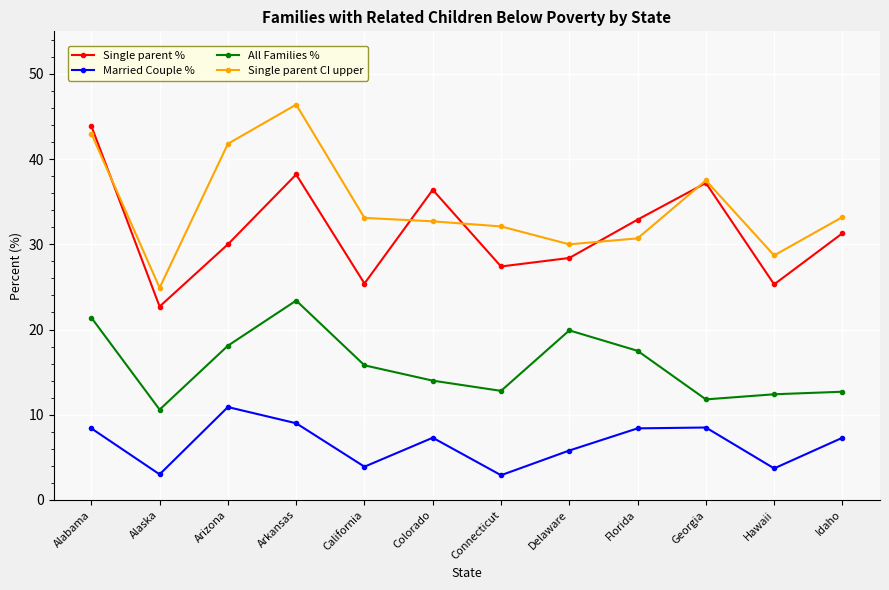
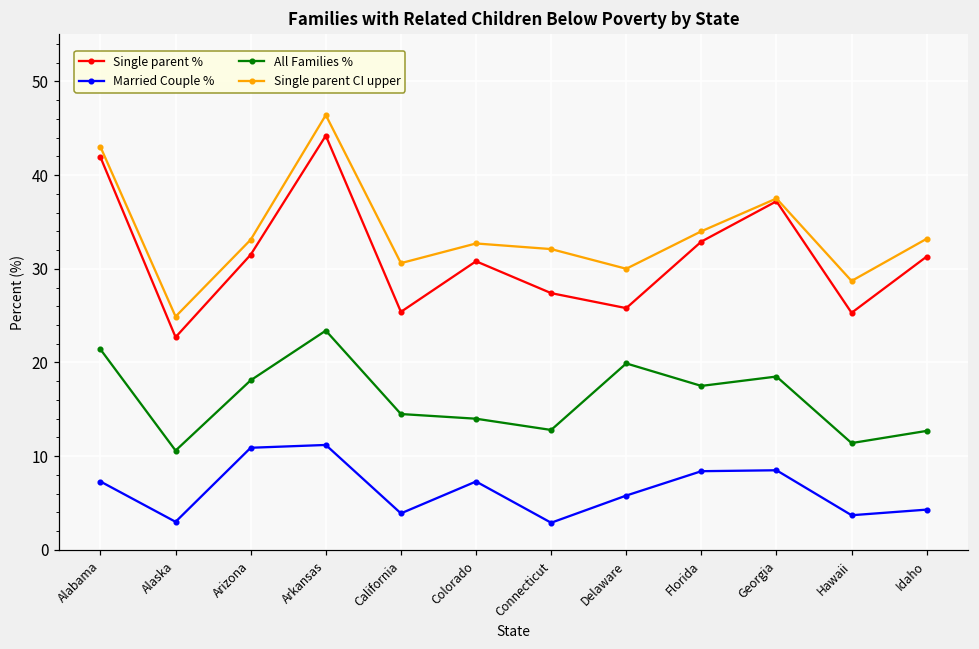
  {
    "Single parent %": {
-     "Alabama": 44,
+     "Alabama": 42,
      "Alaska": 23,
-     "Arizona": 30,
-     "Arkansas": 38,
+     "Arizona": 32,
+     "Arkansas": 44,
      "California": 25,
-     "Colorado": 36,
+     "Colorado": 31,
      "Connecticut": 27,
-     "Delaware": 28,
+     "Delaware": 26,
      "Florida": 33,
      "Georgia": 37,
      "Hawaii": 25,
      "Idaho": 31
    },
    "Married Couple %": {
-     "Alabama": 8,
+     "Alabama": 7,
      "Alaska": 3,
      "Arizona": 11,
-     "Arkansas": 9,
+     "Arkansas": 11,
      "California": 4,
      "Colorado": 7,
      "Connecticut": 3,
      "Delaware": 6,
      "Florida": 8,
      "Georgia": 9,
      "Hawaii": 4,
-     "Idaho": 7
+     "Idaho": 4
    },
    "All Families %": {
      "Alabama": 21,
      "Alaska": 11,
      "Arizona": 18,
      "Arkansas": 23,
-     "California": 16,
+     "California": 15,
      "Colorado": 14,
      "Connecticut": 13,
      "Delaware": 20,
      "Florida": 18,
-     "Georgia": 12,
-     "Hawaii": 12,
+     "Georgia": 19,
+     "Hawaii": 11,
      "Idaho": 13
    },
    "Single parent CI upper": {
      "Alabama": 43,
      "Alaska": 25,
-     "Arizona": 42,
+     "Arizona": 33,
      "Arkansas": 46,
-     "California": 33,
+     "California": 31,
      "Colorado": 33,
      "Connecticut": 32,
      "Delaware": 30,
-     "Florida": 31,
+     "Florida": 34,
      "Georgia": 38,
      "Hawaii": 29,
      "Idaho": 33
    }
  }
